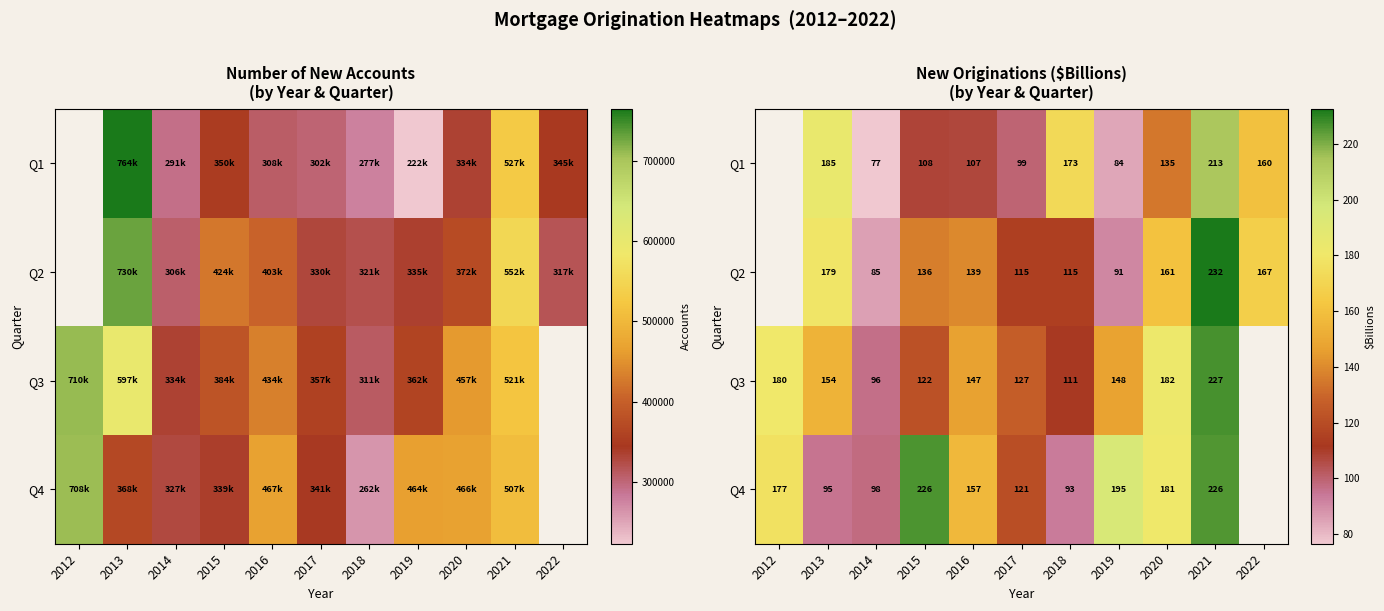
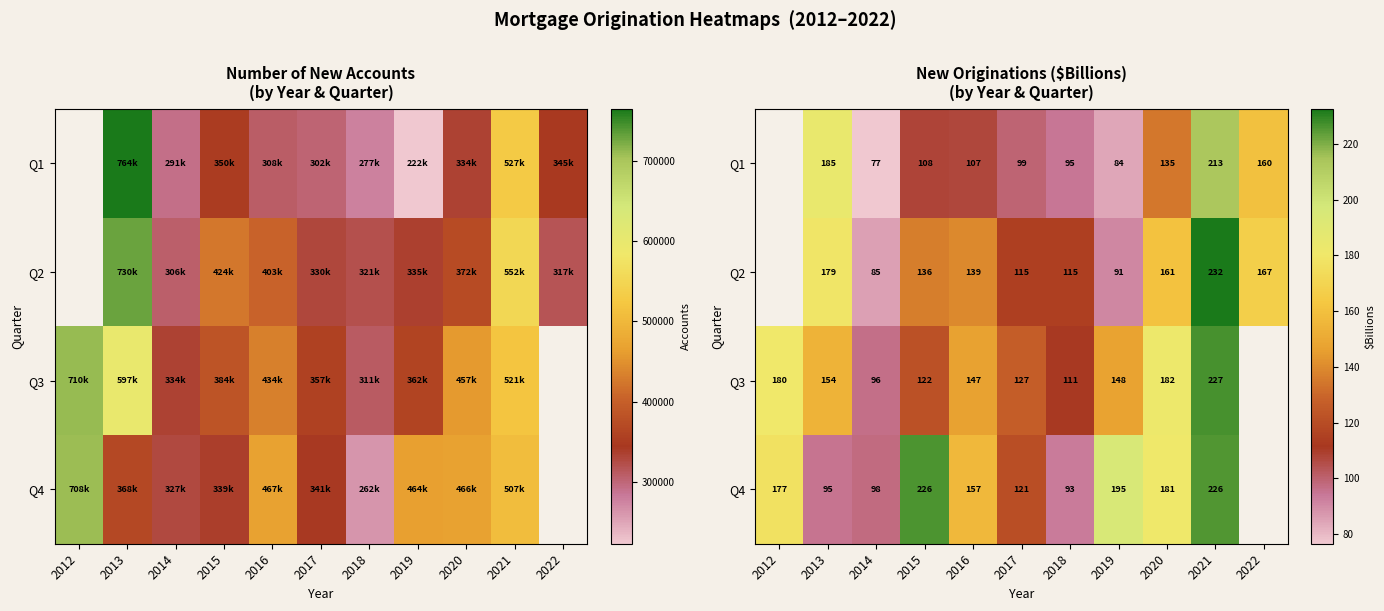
  {
    "Number of New Accounts (by Year & Quarter)": {
      "Q1": {
        "2013": "764k",
        "2014": "291k",
        "2015": "350k",
        "2016": "308k",
        "2017": "302k",
        "2018": "277k",
        "2019": "222k",
        "2020": "334k",
        "2021": "527k",
        "2022": "345k"
      },
      "Q2": {
        "2013": "730k",
        "2014": "306k",
        "2015": "424k",
        "2016": "403k",
        "2017": "330k",
        "2018": "321k",
        "2019": "335k",
        "2020": "372k",
        "2021": "552k",
        "2022": "317k"
      },
      "Q3": {
        "2012": "710k",
        "2013": "597k",
        "2014": "334k",
        "2015": "384k",
        "2016": "434k",
        "2017": "357k",
        "2018": "311k",
        "2019": "362k",
        "2020": "457k",
        "2021": "521k"
      },
      "Q4": {
        "2012": "708k",
        "2013": "368k",
        "2014": "327k",
        "2015": "339k",
        "2016": "467k",
        "2017": "341k",
        "2018": "262k",
        "2019": "464k",
        "2020": "466k",
        "2021": "507k"
      }
    },
    "New Originations ($Billions) (by Year & Quarter)": {
      "Q1": {
        "2013": "185",
        "2014": "77",
        "2015": "108",
        "2016": "107",
        "2017": "99",
-       "2018": "173",
+       "2018": "95",
        "2019": "84",
        "2020": "135",
        "2021": "213",
        "2022": "160"
      },
      "Q2": {
        "2013": "179",
        "2014": "85",
        "2015": "136",
        "2016": "139",
        "2017": "115",
        "2018": "115",
        "2019": "91",
        "2020": "161",
        "2021": "232",
        "2022": "167"
      },
      "Q3": {
        "2012": "180",
        "2013": "154",
        "2014": "96",
        "2015": "122",
        "2016": "147",
        "2017": "127",
        "2018": "111",
        "2019": "148",
        "2020": "182",
        "2021": "227"
      },
      "Q4": {
        "2012": "177",
        "2013": "95",
        "2014": "98",
        "2015": "226",
        "2016": "157",
        "2017": "121",
        "2018": "93",
        "2019": "195",
        "2020": "181",
        "2021": "226"
      }
    }
  }
